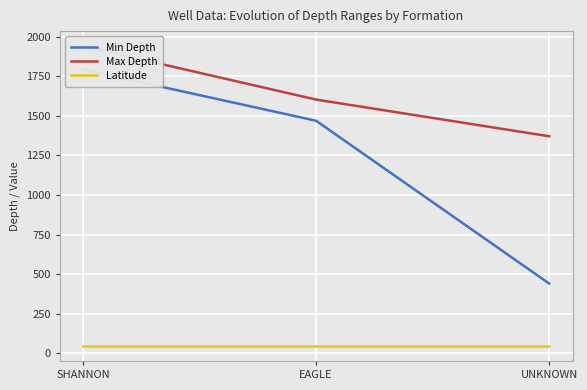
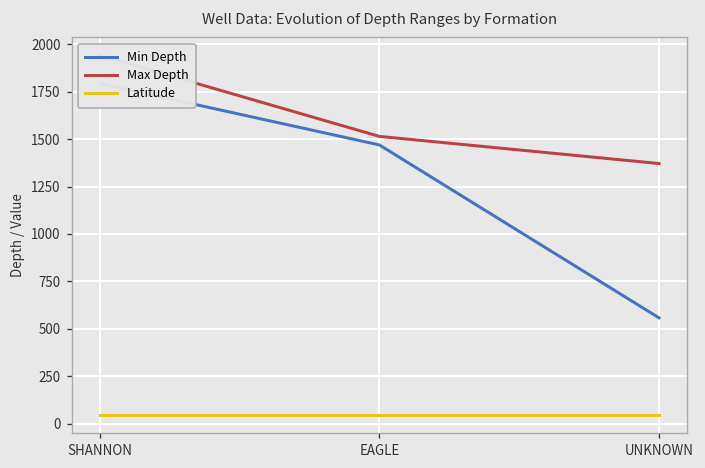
  {
    "Min Depth": {
      "EAGLE": 1470,
-     "UNKNOWN": 440
+     "UNKNOWN": 560
    },
    "Max Depth": {
-     "EAGLE": 1600,
+     "EAGLE": 1510,
      "UNKNOWN": 1370
    },
    "Latitude": {
      "SHANNON": 50,
      "EAGLE": 50,
      "UNKNOWN": 50
    }
  }
